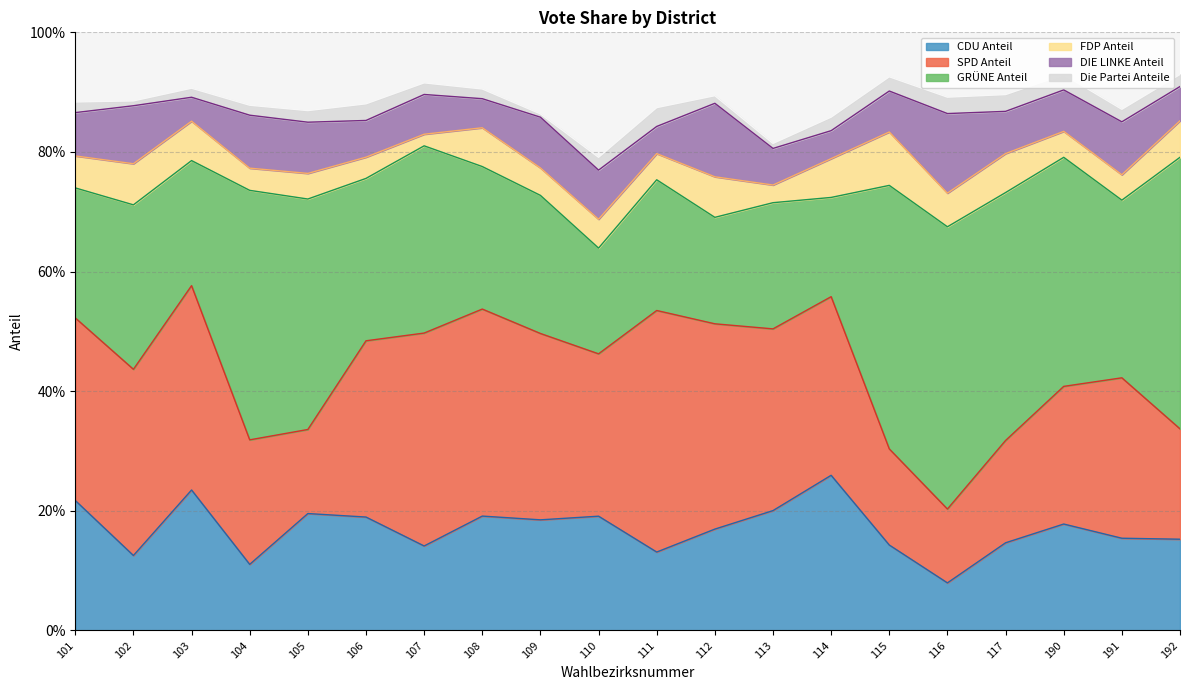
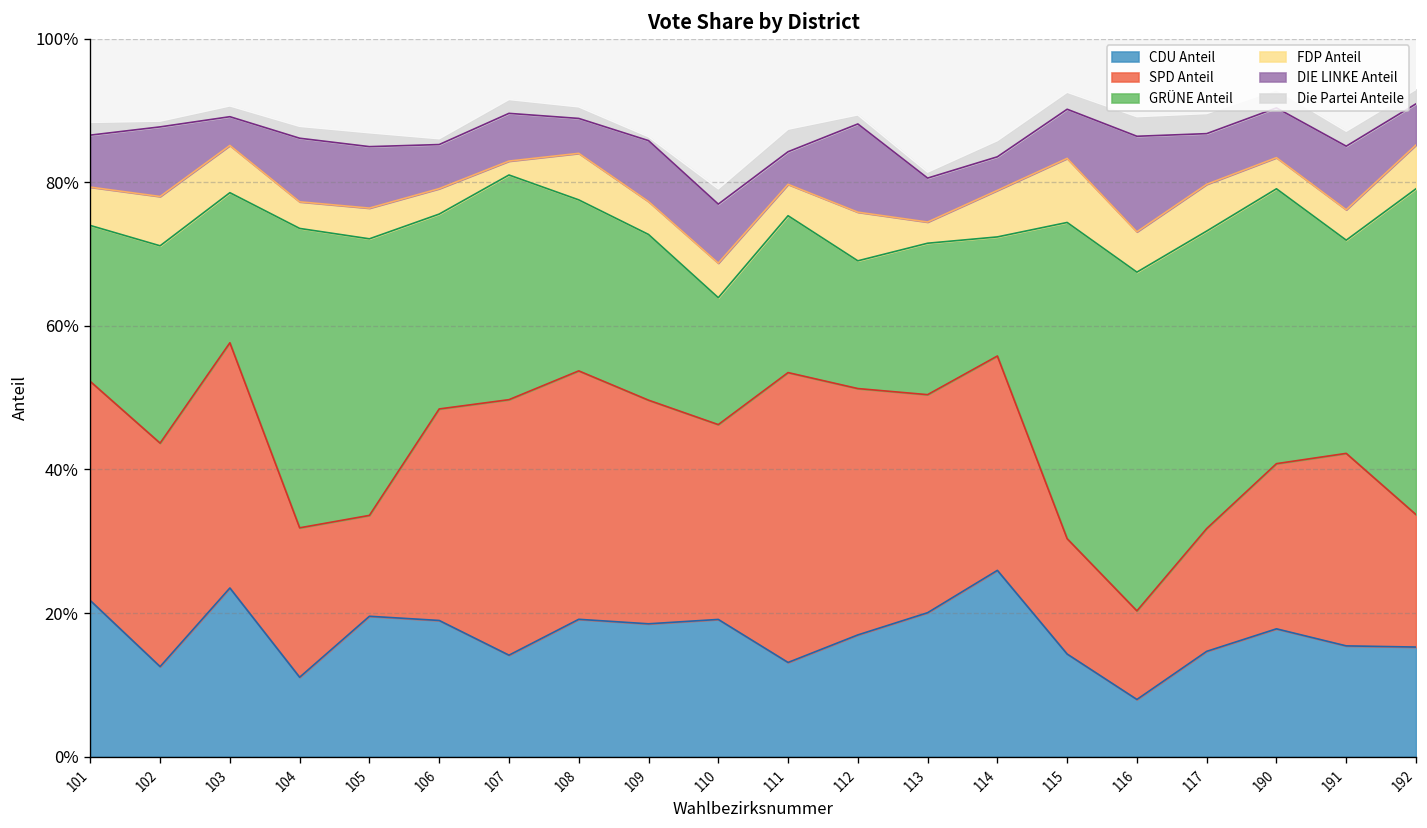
  {
    "CDU Anteil": {
      "101": "22%",
      "102": "13%",
      "103": "23%",
      "104": "11%",
      "105": "20%",
      "106": "19%",
      "107": "14%",
      "108": "19%",
      "109": "18%",
      "110": "19%",
      "111": "13%",
      "112": "17%",
      "113": "20%",
      "114": "26%",
      "115": "14%",
      "116": "8%",
      "117": "15%",
      "190": "18%",
      "191": "15%",
      "192": "15%"
    },
    "SPD Anteil": {
      "101": "31%",
      "102": "31%",
      "103": "34%",
      "104": "21%",
      "105": "14%",
      "106": "29%",
      "107": "36%",
      "108": "35%",
      "109": "31%",
      "110": "27%",
      "111": "40%",
      "112": "34%",
      "113": "30%",
      "114": "30%",
      "115": "16%",
      "116": "12%",
      "117": "17%",
      "190": "23%",
      "191": "27%",
      "192": "18%"
    },
    "GRÜNE Anteil": {
      "101": "22%",
      "102": "27%",
      "103": "21%",
      "104": "42%",
      "105": "39%",
      "106": "27%",
      "107": "31%",
      "108": "24%",
      "109": "23%",
      "110": "18%",
      "111": "22%",
      "112": "18%",
      "113": "21%",
      "114": "17%",
      "115": "44%",
      "116": "47%",
      "117": "41%",
      "190": "38%",
      "191": "30%",
      "192": "45%"
    },
    "FDP Anteil": {
      "101": "5%",
      "102": "7%",
      "103": "7%",
      "104": "4%",
      "105": "4%",
      "106": "4%",
      "107": "2%",
      "108": "6%",
      "109": "5%",
      "110": "5%",
      "111": "4%",
      "112": "7%",
      "113": "3%",
      "114": "6%",
      "115": "9%",
      "116": "6%",
      "117": "7%",
      "190": "4%",
      "191": "4%",
      "192": "6%"
    },
    "DIE LINKE Anteil": {
      "101": "7%",
      "102": "10%",
      "103": "4%",
      "104": "9%",
      "105": "9%",
      "106": "6%",
      "107": "7%",
      "108": "5%",
      "109": "8%",
      "110": "8%",
      "111": "5%",
      "112": "12%",
      "113": "6%",
      "114": "5%",
      "115": "7%",
      "116": "13%",
      "117": "7%",
      "190": "7%",
      "191": "9%",
      "192": "6%"
    },
    "Die Partei Anteile": {
      "101": "2%",
      "102": "1%",
      "103": "2%",
      "104": "2%",
      "105": "2%",
-     "106": "3%",
+     "106": "1%",
      "107": "2%",
      "108": "2%",
      "109": "1%",
      "110": "2%",
      "111": "3%",
      "112": "1%",
      "113": "1%",
      "114": "2%",
      "115": "2%",
      "116": "3%",
      "117": "3%",
      "191": "2%",
      "192": "2%"
    }
  }
